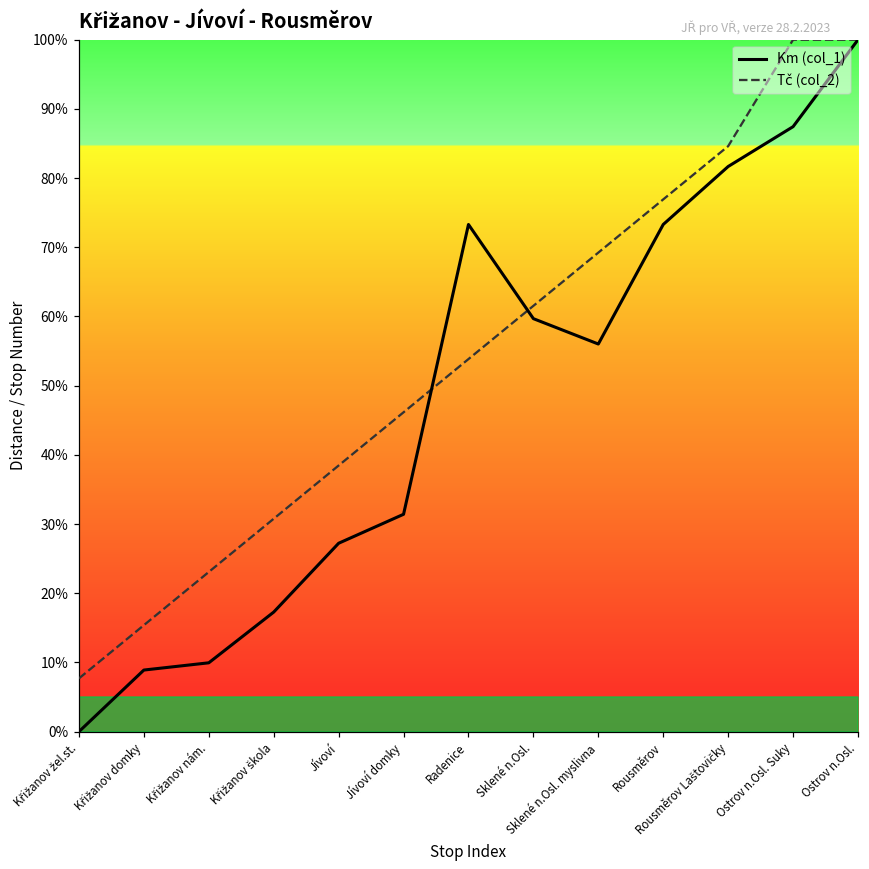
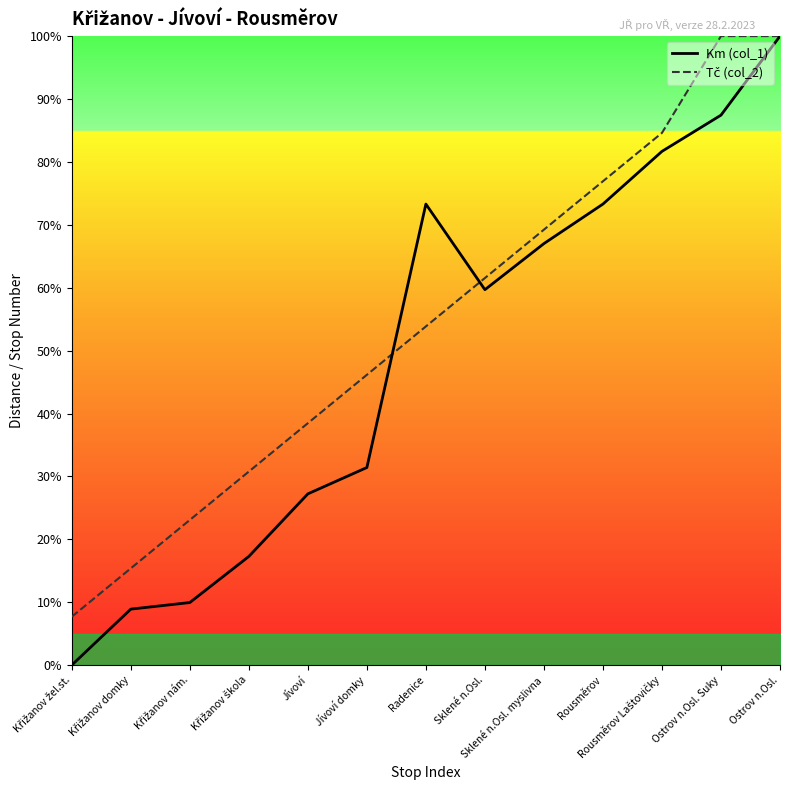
  {
    "Km (col_1)": {
      "Křižanov žel.st.": "0%",
      "Křižanov domky": "9%",
      "Křižanov nám.": "10%",
      "Křižanov škola": "17%",
      "Jívoví": "27%",
      "Jívoví domky": "31%",
      "Radenice": "73%",
      "Sklené n.Osl.": "60%",
-     "Sklené n.Osl. myslivna": "56%",
+     "Sklené n.Osl. myslivna": "67%",
      "Rousměrov": "73%",
      "Rousměrov Laštovičky": "82%",
      "Ostrov n.Osl. Suky": "87%"
    },
    "Tč (col_2)": {
      "Křižanov žel.st.": "8%",
      "Křižanov domky": "15%",
      "Křižanov nám.": "23%",
      "Křižanov škola": "31%",
      "Jívoví": "38%",
      "Jívoví domky": "46%",
      "Radenice": "54%",
      "Sklené n.Osl.": "62%",
      "Sklené n.Osl. myslivna": "69%",
      "Rousměrov": "77%",
      "Rousměrov Laštovičky": "85%",
      "Ostrov n.Osl. Suky": "100%"
    }
  }
